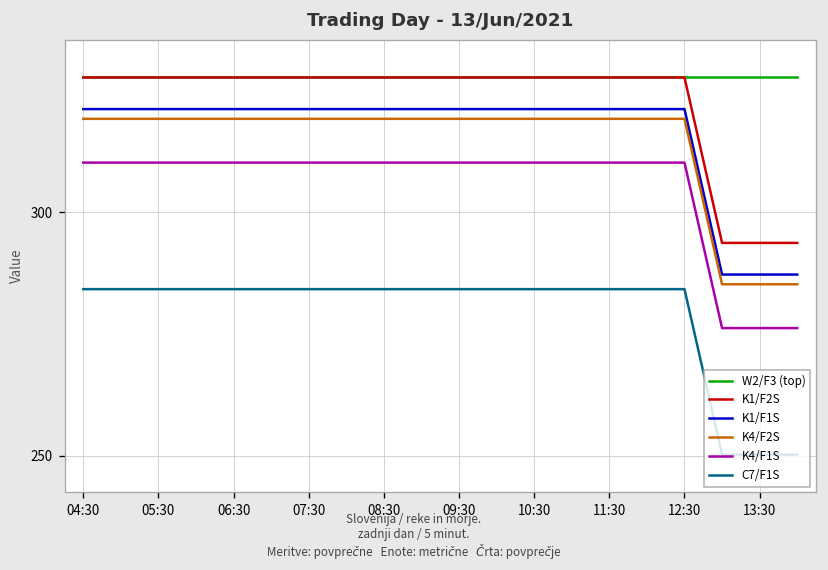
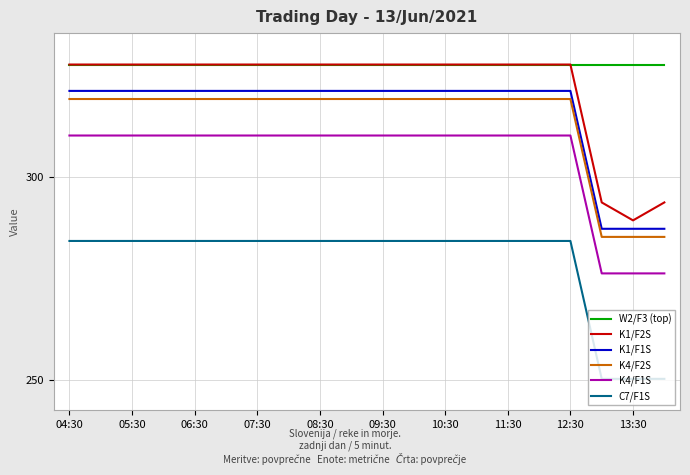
  {
    "W2/F3 (top)": {
      "13:30": 328
    },
    "K1/F2S": {
-     "13:30": 294
+     "13:30": 289
    },
    "K1/F1S": {
      "04:30": 321,
      "05:30": 321,
      "06:30": 321,
      "07:30": 321,
      "08:30": 321,
      "09:30": 321,
      "10:30": 321,
      "11:30": 321,
      "12:30": 321,
      "13:30": 287
    },
    "K4/F2S": {
      "04:30": 319,
      "05:30": 319,
      "06:30": 319,
      "07:30": 319,
      "08:30": 319,
      "09:30": 319,
      "10:30": 319,
      "11:30": 319,
      "12:30": 319,
      "13:30": 285
    },
    "K4/F1S": {
      "04:30": 310,
      "05:30": 310,
      "06:30": 310,
      "07:30": 310,
      "08:30": 310,
      "09:30": 310,
      "10:30": 310,
      "11:30": 310,
      "12:30": 310,
      "13:30": 276
    },
    "C7/F1S": {
      "04:30": 284,
      "05:30": 284,
      "06:30": 284,
      "07:30": 284,
      "08:30": 284,
      "09:30": 284,
      "10:30": 284,
      "11:30": 284,
      "12:30": 284
    }
  }
